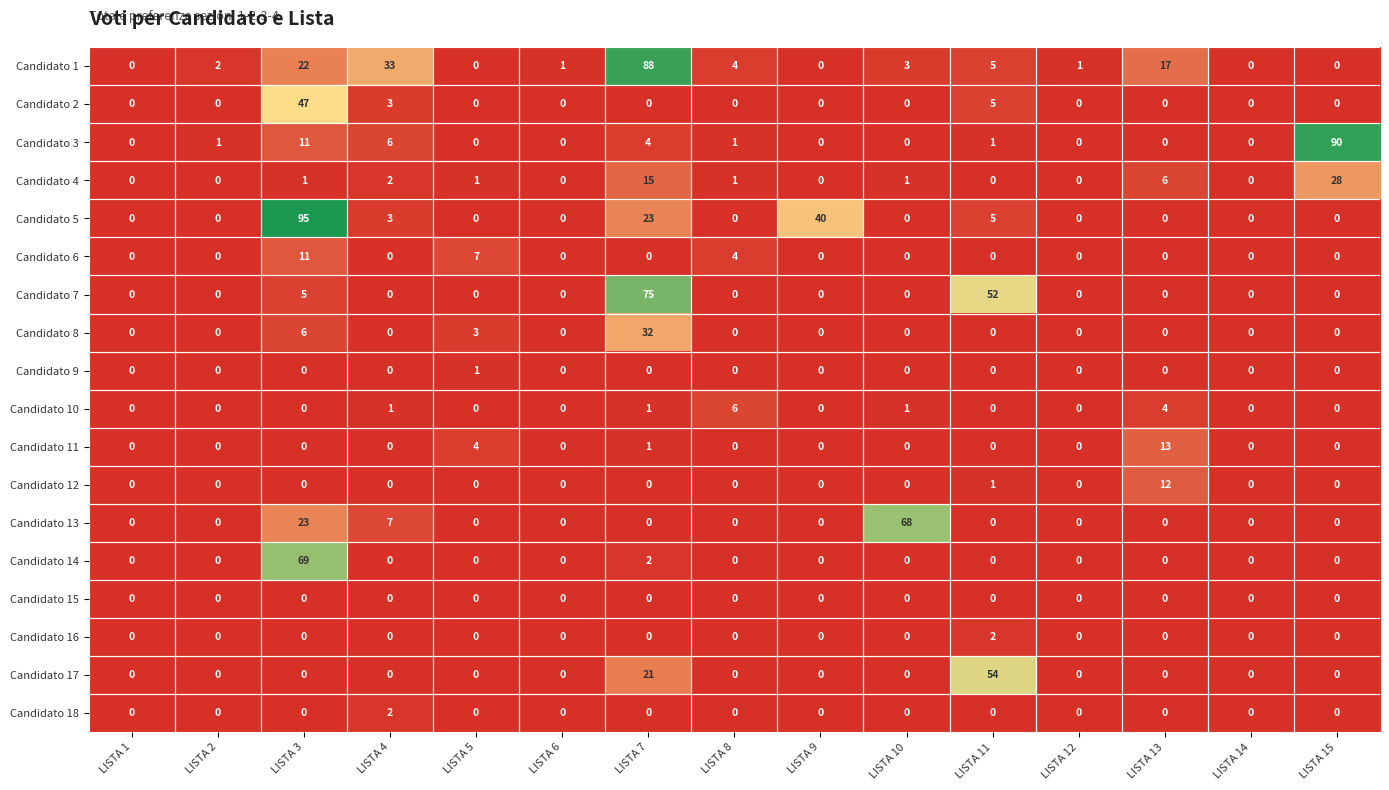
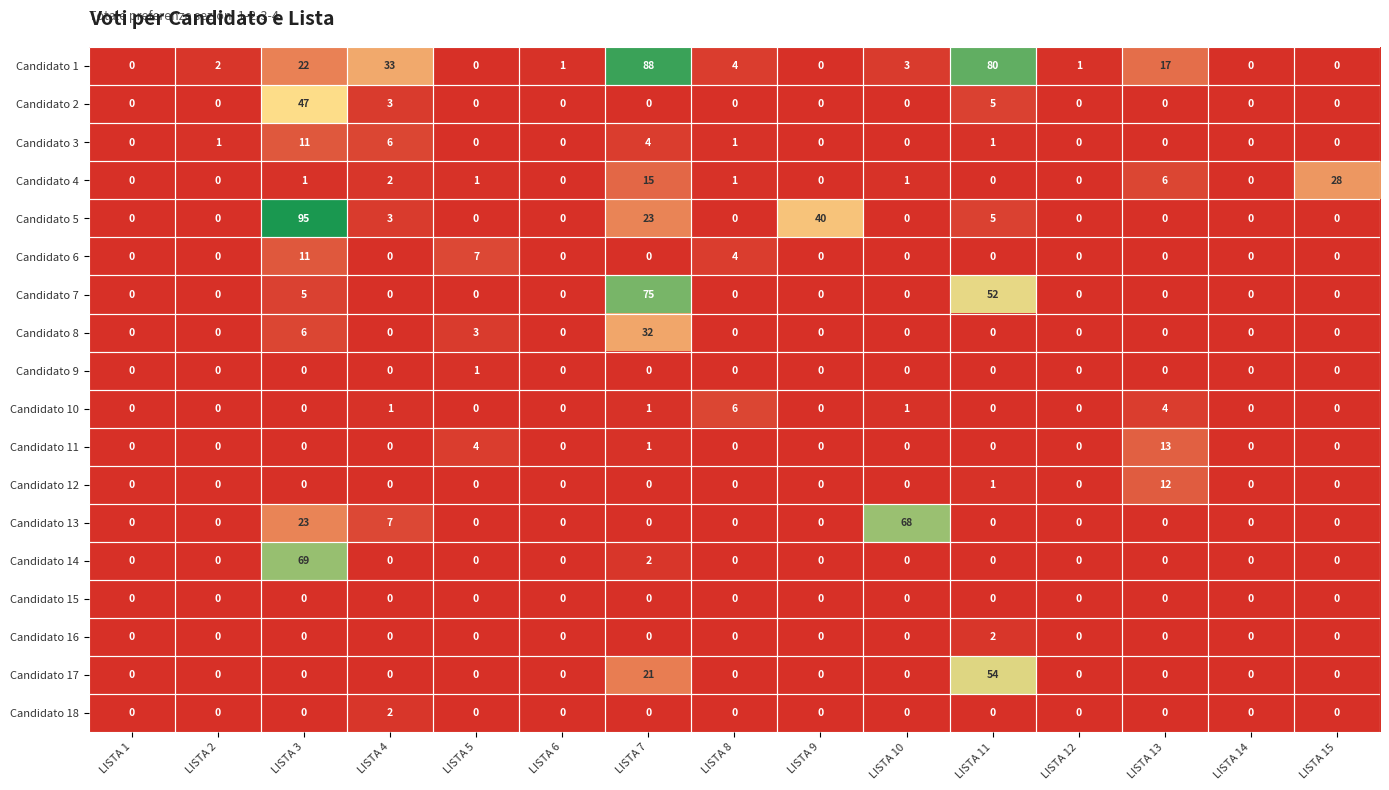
  {
    "Candidato 1": {
      "LISTA 1": 0,
      "LISTA 2": 2,
      "LISTA 3": 22,
      "LISTA 4": 33,
      "LISTA 5": 0,
      "LISTA 6": 1,
      "LISTA 7": 88,
      "LISTA 8": 4,
      "LISTA 9": 0,
      "LISTA 10": 3,
-     "LISTA 11": 5,
+     "LISTA 11": 80,
      "LISTA 12": 1,
      "LISTA 13": 17,
      "LISTA 14": 0,
      "LISTA 15": 0
    },
    "Candidato 3": {
      "LISTA 1": 0,
      "LISTA 2": 1,
      "LISTA 3": 11,
      "LISTA 4": 6,
      "LISTA 5": 0,
      "LISTA 6": 0,
      "LISTA 7": 4,
      "LISTA 8": 1,
      "LISTA 9": 0,
      "LISTA 10": 0,
      "LISTA 11": 1,
      "LISTA 12": 0,
      "LISTA 13": 0,
      "LISTA 14": 0,
-     "LISTA 15": 90
+     "LISTA 15": 0
    }
  }
